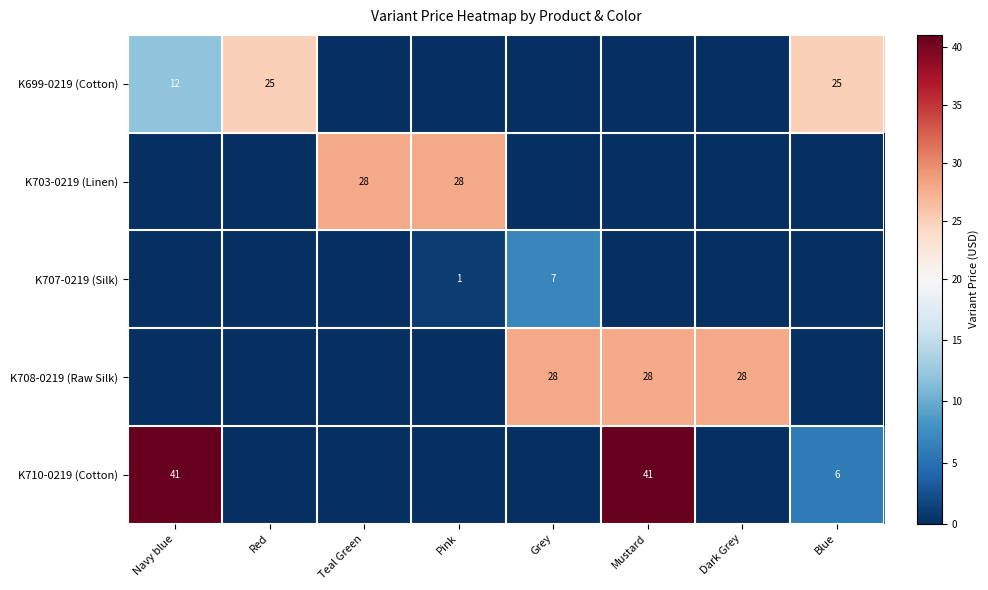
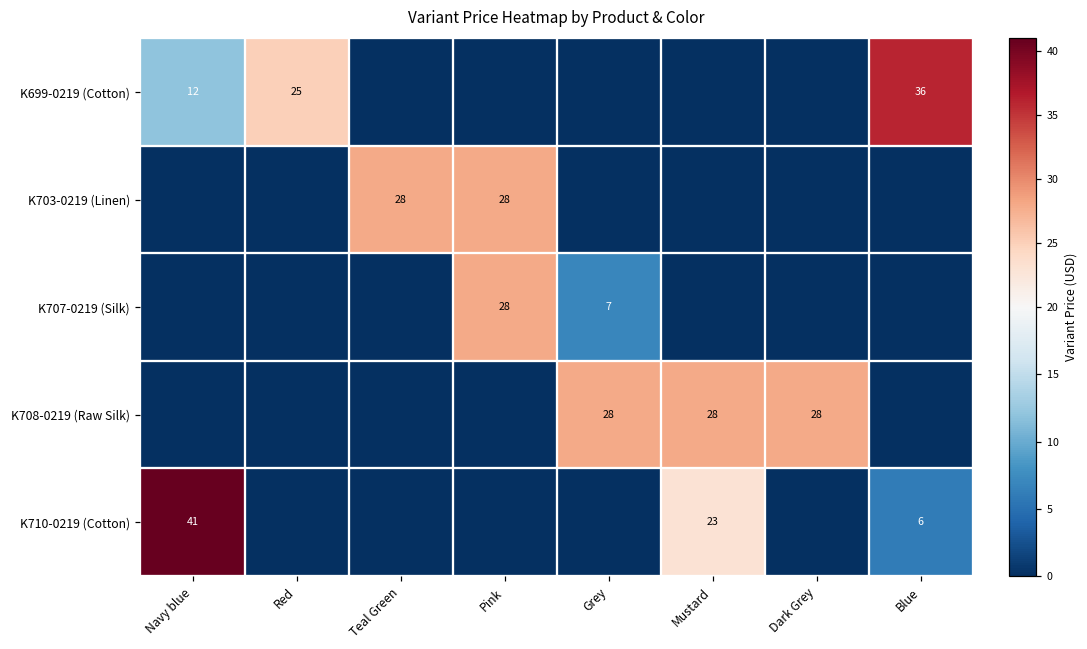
  {
    "K699-0219 (Cotton)": {
      "Navy blue": 12,
      "Red": 25,
-     "Blue": 25
+     "Blue": 36
    },
    "K703-0219 (Linen)": {
      "Teal Green": 28,
      "Pink": 28
    },
    "K707-0219 (Silk)": {
-     "Pink": 1,
+     "Pink": 28,
      "Grey": 7
    },
    "K708-0219 (Raw Silk)": {
      "Grey": 28,
      "Mustard": 28,
      "Dark Grey": 28
    },
    "K710-0219 (Cotton)": {
      "Navy blue": 41,
-     "Mustard": 41,
+     "Mustard": 23,
      "Blue": 6
    }
  }
